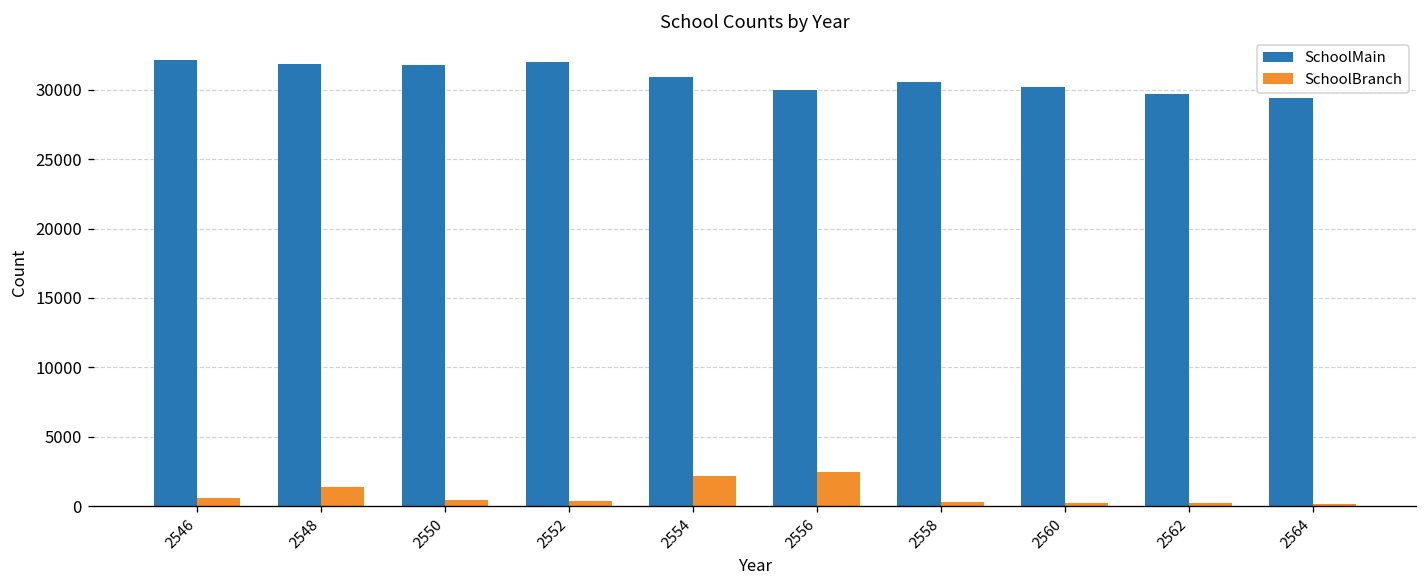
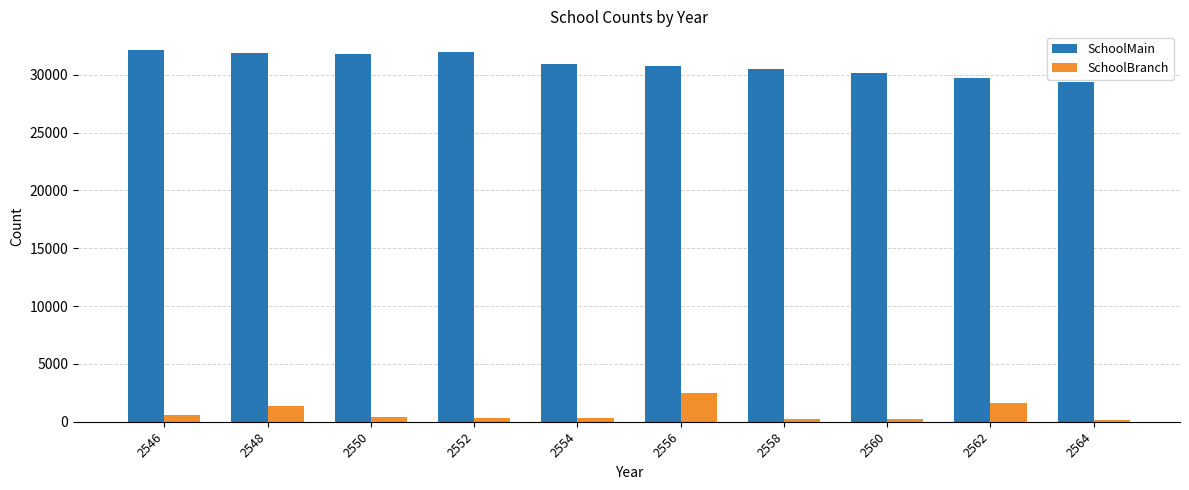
  {
    "SchoolMain": {
      "2546": 32200,
      "2548": 31900,
      "2550": 31800,
      "2552": 32000,
      "2554": 30900,
-     "2556": 30000,
+     "2556": 30800,
      "2558": 30500,
      "2560": 30200,
      "2562": 29700,
      "2564": 29400
    },
    "SchoolBranch": {
      "2546": 600,
      "2548": 1300,
      "2550": 400,
      "2552": 300,
-     "2554": 2200,
+     "2554": 300,
      "2556": 2500,
      "2558": 300,
-     "2562": 200
+     "2562": 1600
    }
  }
